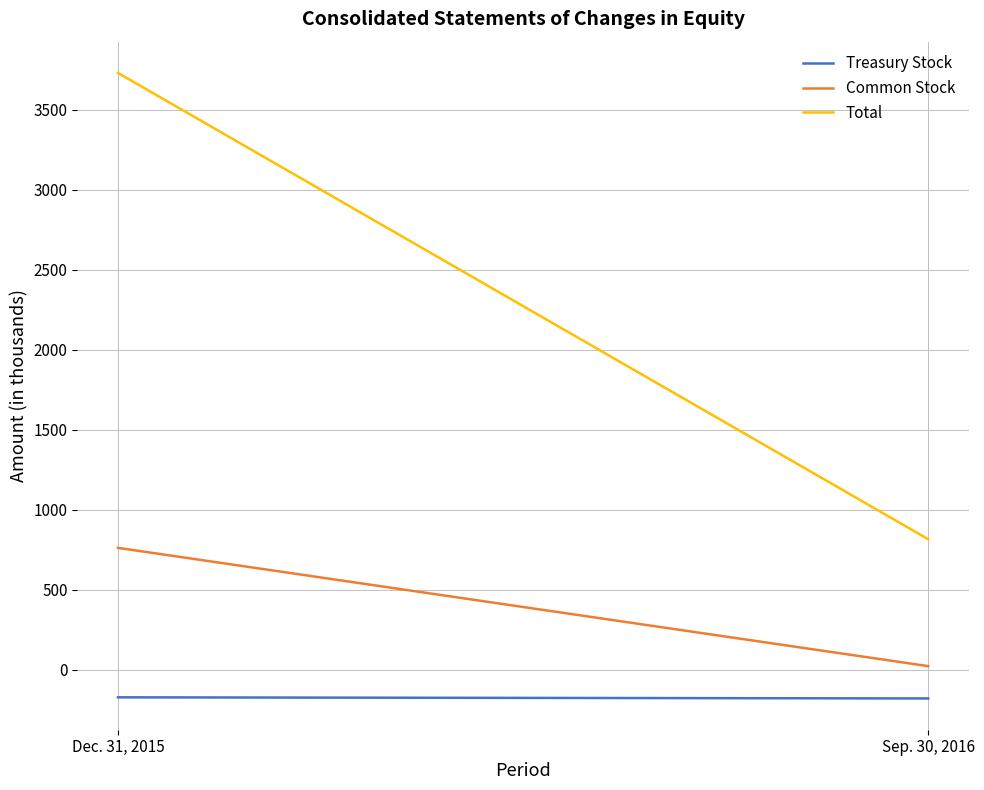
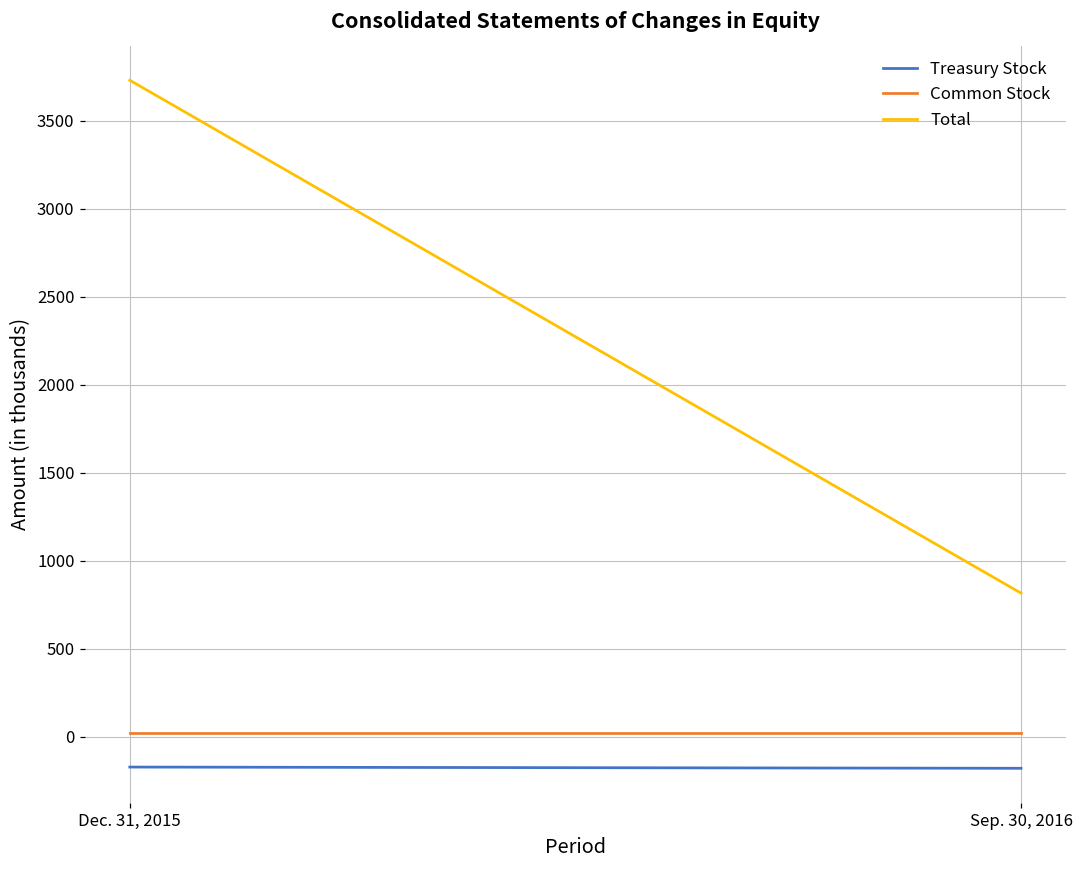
  {
    "Treasury Stock": {
      "Dec. 31, 2015": -170,
      "Sep. 30, 2016": -180
    },
    "Common Stock": {
-     "Dec. 31, 2015": 760,
+     "Dec. 31, 2015": 20,
      "Sep. 30, 2016": 20
    },
    "Total": {
      "Dec. 31, 2015": 3730,
      "Sep. 30, 2016": 820
    }
  }
